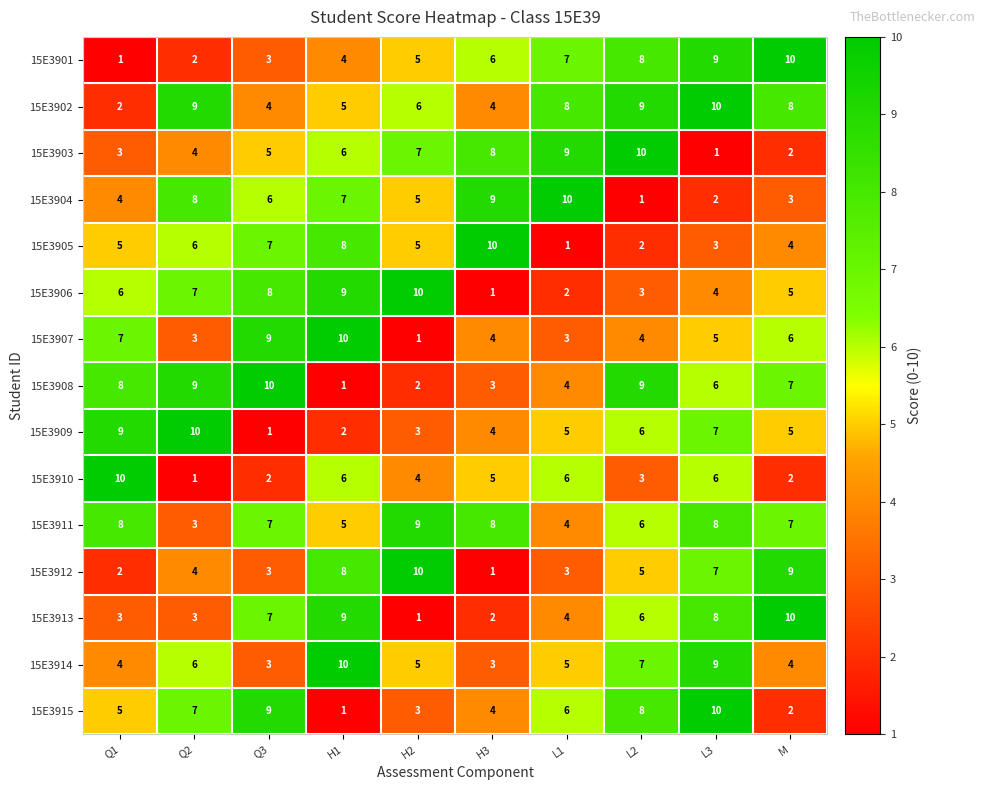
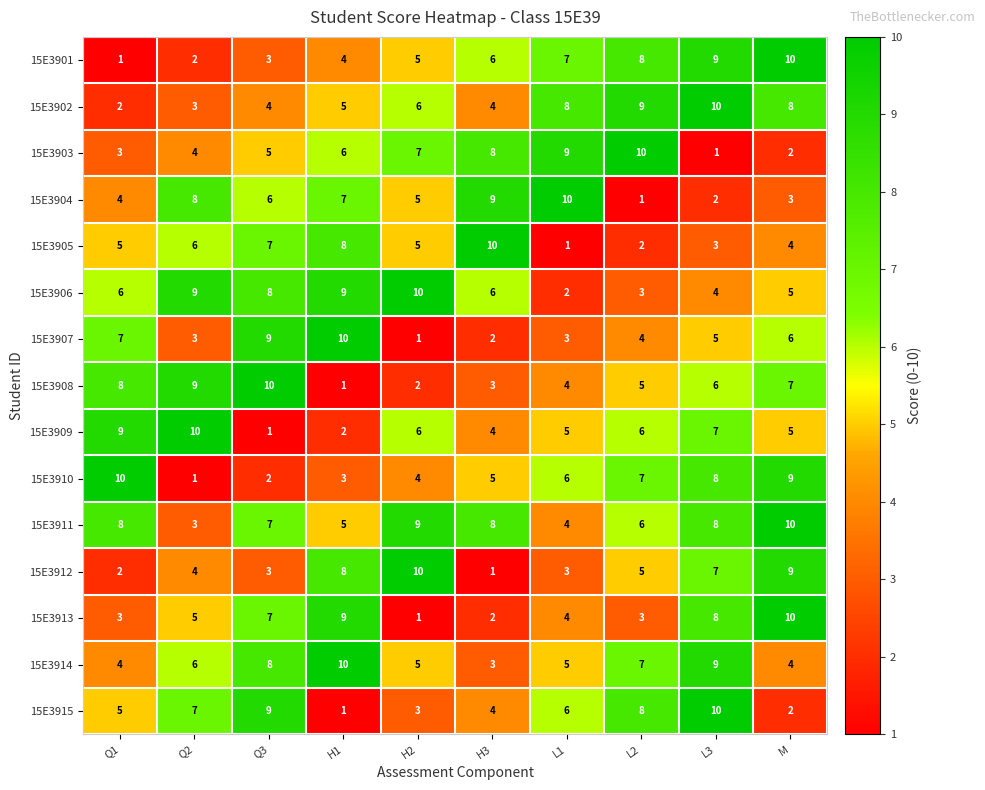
  {
    "15E3901": {
      "Q1": 1,
      "Q2": 2,
      "Q3": 3,
      "H1": 4,
      "H2": 5,
      "H3": 6,
      "L1": 7,
      "L2": 8,
      "L3": 9,
      "M": 10
    },
    "15E3902": {
      "Q1": 2,
-     "Q2": 9,
+     "Q2": 3,
      "Q3": 4,
      "H1": 5,
      "H2": 6,
      "H3": 4,
      "L1": 8,
      "L2": 9,
      "L3": 10,
      "M": 8
    },
    "15E3903": {
      "Q1": 3,
      "Q2": 4,
      "Q3": 5,
      "H1": 6,
      "H2": 7,
      "H3": 8,
      "L1": 9,
      "L2": 10,
      "L3": 1,
      "M": 2
    },
    "15E3904": {
      "Q1": 4,
      "Q2": 8,
      "Q3": 6,
      "H1": 7,
      "H2": 5,
      "H3": 9,
      "L1": 10,
      "L2": 1,
      "L3": 2,
      "M": 3
    },
    "15E3905": {
      "Q1": 5,
      "Q2": 6,
      "Q3": 7,
      "H1": 8,
      "H2": 5,
      "H3": 10,
      "L1": 1,
      "L2": 2,
      "L3": 3,
      "M": 4
    },
    "15E3906": {
      "Q1": 6,
-     "Q2": 7,
+     "Q2": 9,
      "Q3": 8,
      "H1": 9,
      "H2": 10,
-     "H3": 1,
+     "H3": 6,
      "L1": 2,
      "L2": 3,
      "L3": 4,
      "M": 5
    },
    "15E3907": {
      "Q1": 7,
      "Q2": 3,
      "Q3": 9,
      "H1": 10,
      "H2": 1,
-     "H3": 4,
+     "H3": 2,
      "L1": 3,
      "L2": 4,
      "L3": 5,
      "M": 6
    },
    "15E3908": {
      "Q1": 8,
      "Q2": 9,
      "Q3": 10,
      "H1": 1,
      "H2": 2,
      "H3": 3,
      "L1": 4,
-     "L2": 9,
+     "L2": 5,
      "L3": 6,
      "M": 7
    },
    "15E3909": {
      "Q1": 9,
      "Q2": 10,
      "Q3": 1,
      "H1": 2,
-     "H2": 3,
+     "H2": 6,
      "H3": 4,
      "L1": 5,
      "L2": 6,
      "L3": 7,
      "M": 5
    },
    "15E3910": {
      "Q1": 10,
      "Q2": 1,
      "Q3": 2,
-     "H1": 6,
+     "H1": 3,
      "H2": 4,
      "H3": 5,
      "L1": 6,
-     "L2": 3,
-     "L3": 6,
-     "M": 2
+     "L2": 7,
+     "L3": 8,
+     "M": 9
    },
    "15E3911": {
      "Q1": 8,
      "Q2": 3,
      "Q3": 7,
      "H1": 5,
      "H2": 9,
      "H3": 8,
      "L1": 4,
      "L2": 6,
      "L3": 8,
-     "M": 7
+     "M": 10
    },
    "15E3912": {
      "Q1": 2,
      "Q2": 4,
      "Q3": 3,
      "H1": 8,
      "H2": 10,
      "H3": 1,
      "L1": 3,
      "L2": 5,
      "L3": 7,
      "M": 9
    },
    "15E3913": {
      "Q1": 3,
-     "Q2": 3,
+     "Q2": 5,
      "Q3": 7,
      "H1": 9,
      "H2": 1,
      "H3": 2,
      "L1": 4,
-     "L2": 6,
+     "L2": 3,
      "L3": 8,
      "M": 10
    },
    "15E3914": {
      "Q1": 4,
      "Q2": 6,
-     "Q3": 3,
+     "Q3": 8,
      "H1": 10,
      "H2": 5,
      "H3": 3,
      "L1": 5,
      "L2": 7,
      "L3": 9,
      "M": 4
    },
    "15E3915": {
      "Q1": 5,
      "Q2": 7,
      "Q3": 9,
      "H1": 1,
      "H2": 3,
      "H3": 4,
      "L1": 6,
      "L2": 8,
      "L3": 10,
      "M": 2
    }
  }
